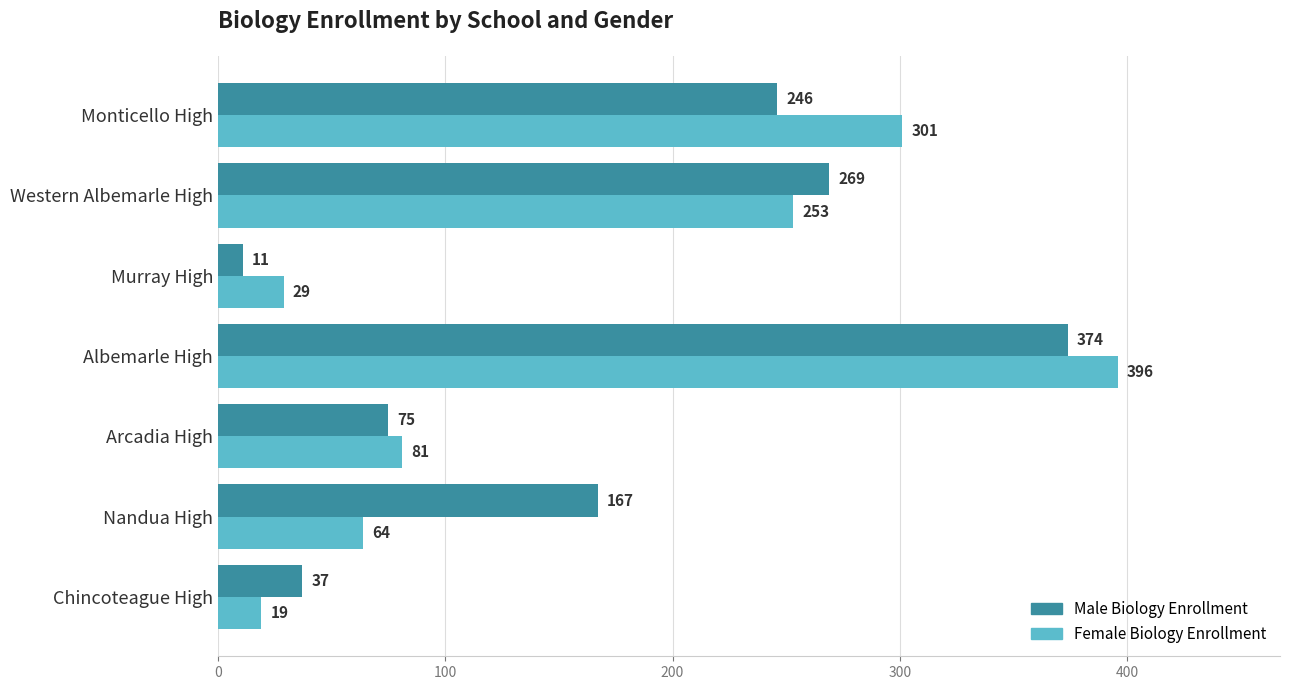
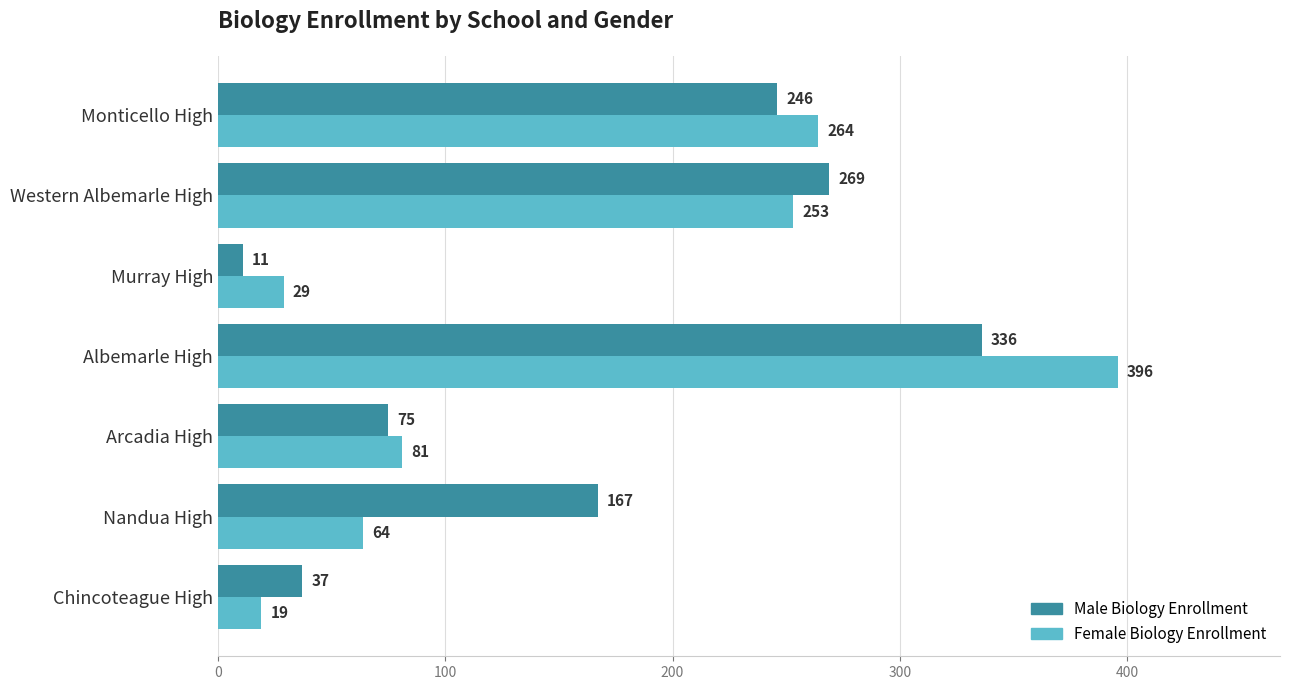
  {
    "Male Biology Enrollment": {
      "Monticello High": 246,
      "Western Albemarle High": 269,
      "Murray High": 11,
-     "Albemarle High": 374,
+     "Albemarle High": 336,
      "Arcadia High": 75,
      "Nandua High": 167,
      "Chincoteague High": 37
    },
    "Female Biology Enrollment": {
-     "Monticello High": 301,
+     "Monticello High": 264,
      "Western Albemarle High": 253,
      "Murray High": 29,
      "Albemarle High": 396,
      "Arcadia High": 81,
      "Nandua High": 64,
      "Chincoteague High": 19
    }
  }
